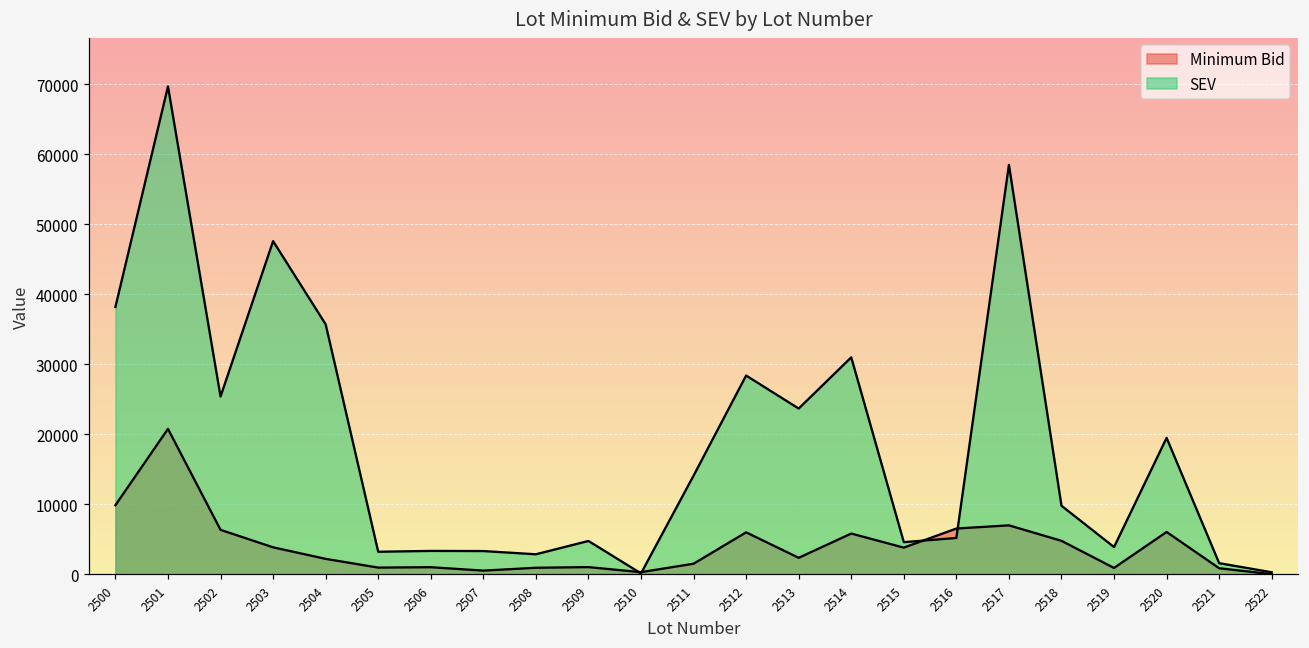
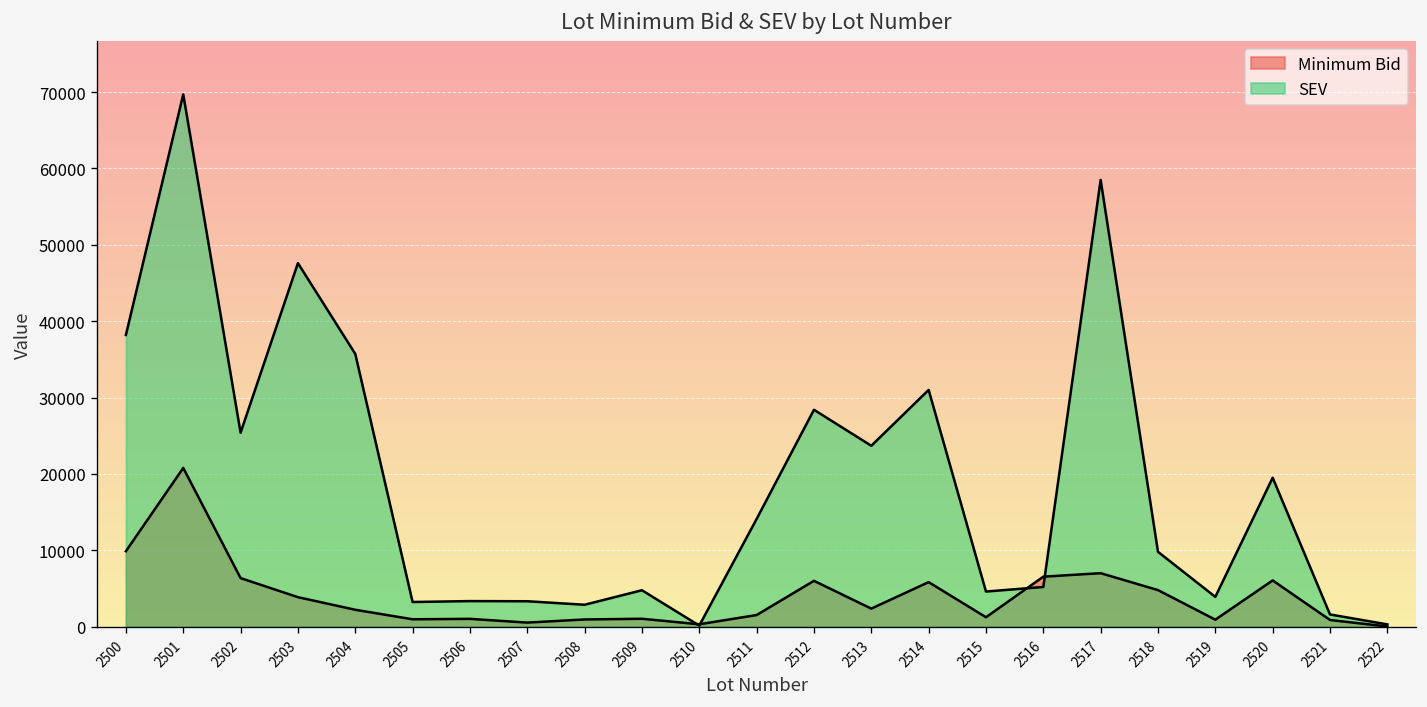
  {
    "Minimum Bid": {
      "2500": 10000,
      "2501": 21000,
      "2502": 6000,
      "2503": 4000,
      "2504": 2000,
      "2505": 1000,
      "2506": 1000,
      "2507": 1000,
      "2508": 1000,
      "2509": 1000,
      "2511": 2000,
      "2512": 6000,
      "2513": 2000,
      "2514": 6000,
-     "2515": 4000,
+     "2515": 1000,
      "2516": 7000,
      "2517": 7000,
      "2518": 5000,
      "2519": 1000,
      "2520": 6000,
      "2521": 1000
    },
    "SEV": {
      "2500": 38000,
      "2501": 70000,
      "2502": 25000,
      "2503": 48000,
      "2504": 36000,
      "2505": 3000,
      "2506": 3000,
      "2507": 3000,
      "2508": 3000,
      "2509": 5000,
      "2511": 14000,
      "2512": 28000,
      "2513": 24000,
      "2514": 31000,
      "2515": 5000,
      "2516": 5000,
      "2517": 59000,
      "2518": 10000,
      "2519": 4000,
      "2520": 20000,
      "2521": 2000
    }
  }
